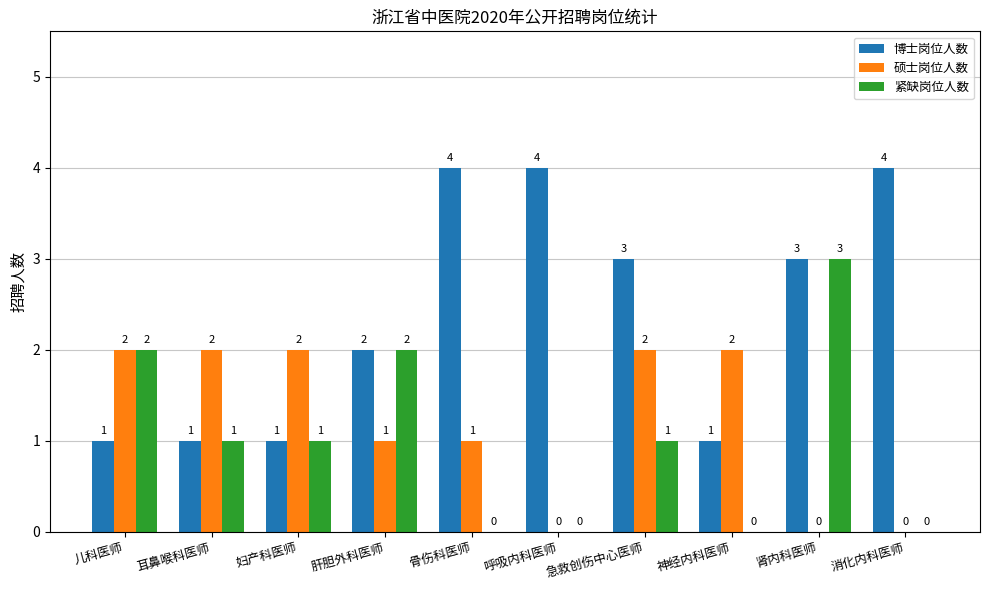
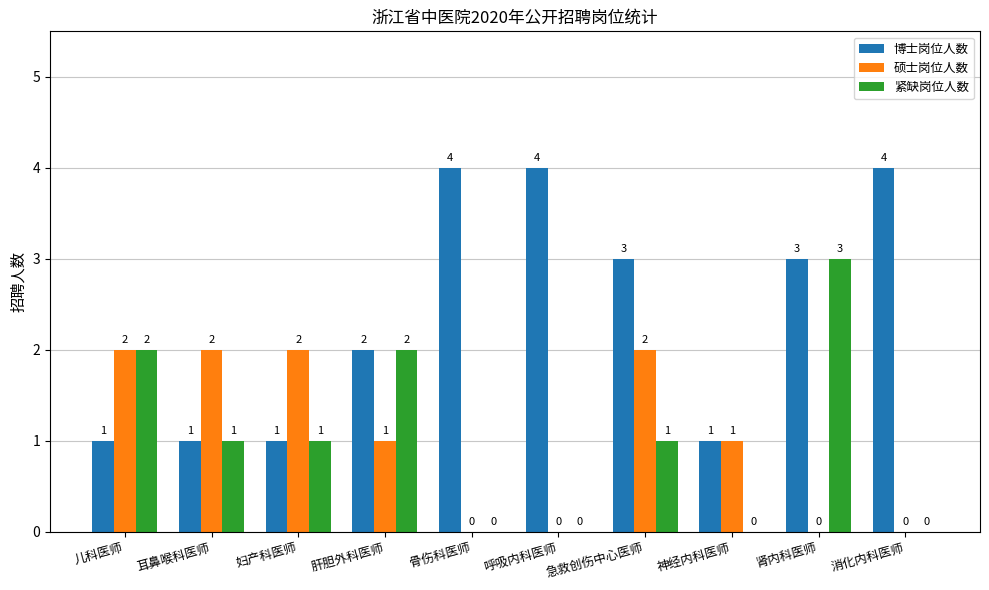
  {
    "博士岗位人数": {
      "儿科医师": 1,
      "耳鼻喉科医师": 1,
      "妇产科医师": 1,
      "肝胆外科医师": 2,
      "骨伤科医师": 4,
      "呼吸内科医师": 4,
      "急救创伤中心医师": 3,
      "神经内科医师": 1,
      "肾内科医师": 3,
      "消化内科医师": 4
    },
    "硕士岗位人数": {
      "儿科医师": 2,
      "耳鼻喉科医师": 2,
      "妇产科医师": 2,
      "肝胆外科医师": 1,
-     "骨伤科医师": 1,
+     "骨伤科医师": 0,
      "呼吸内科医师": 0,
      "急救创伤中心医师": 2,
-     "神经内科医师": 2,
+     "神经内科医师": 1,
      "肾内科医师": 0,
      "消化内科医师": 0
    },
    "紧缺岗位人数": {
      "儿科医师": 2,
      "耳鼻喉科医师": 1,
      "妇产科医师": 1,
      "肝胆外科医师": 2,
      "骨伤科医师": 0,
      "呼吸内科医师": 0,
      "急救创伤中心医师": 1,
      "神经内科医师": 0,
      "肾内科医师": 3,
      "消化内科医师": 0
    }
  }
